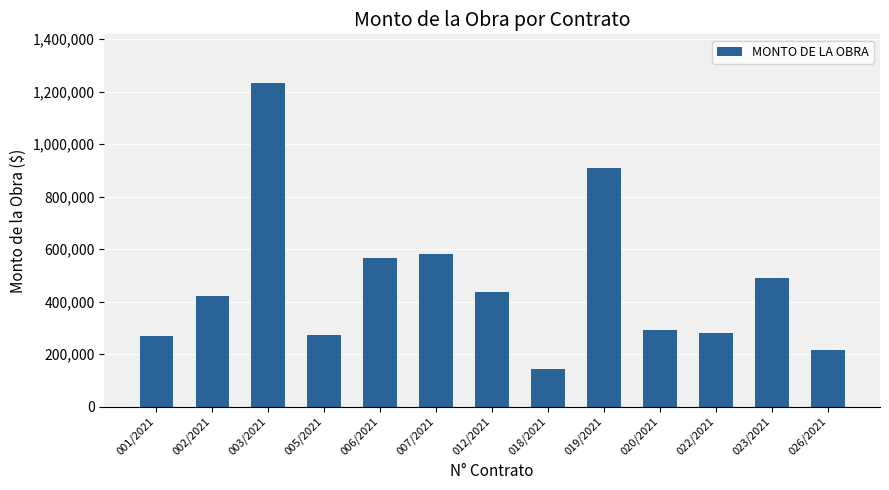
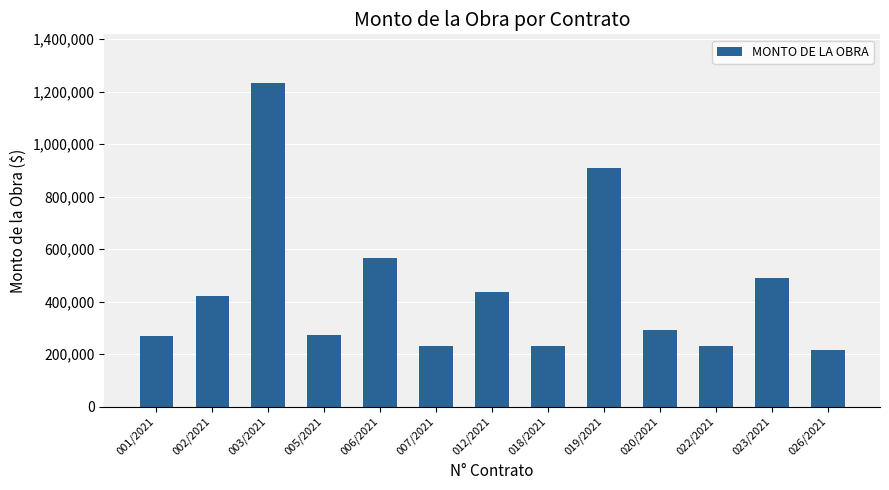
  {
    "001/2021": "270,000",
    "002/2021": "420,000",
    "003/2021": "1,230,000",
    "005/2021": "270,000",
    "006/2021": "570,000",
-   "007/2021": "580,000",
+   "007/2021": "230,000",
    "012/2021": "440,000",
-   "018/2021": "140,000",
+   "018/2021": "230,000",
    "019/2021": "910,000",
    "020/2021": "290,000",
-   "022/2021": "280,000",
+   "022/2021": "230,000",
    "023/2021": "490,000",
    "026/2021": "220,000"
  }
